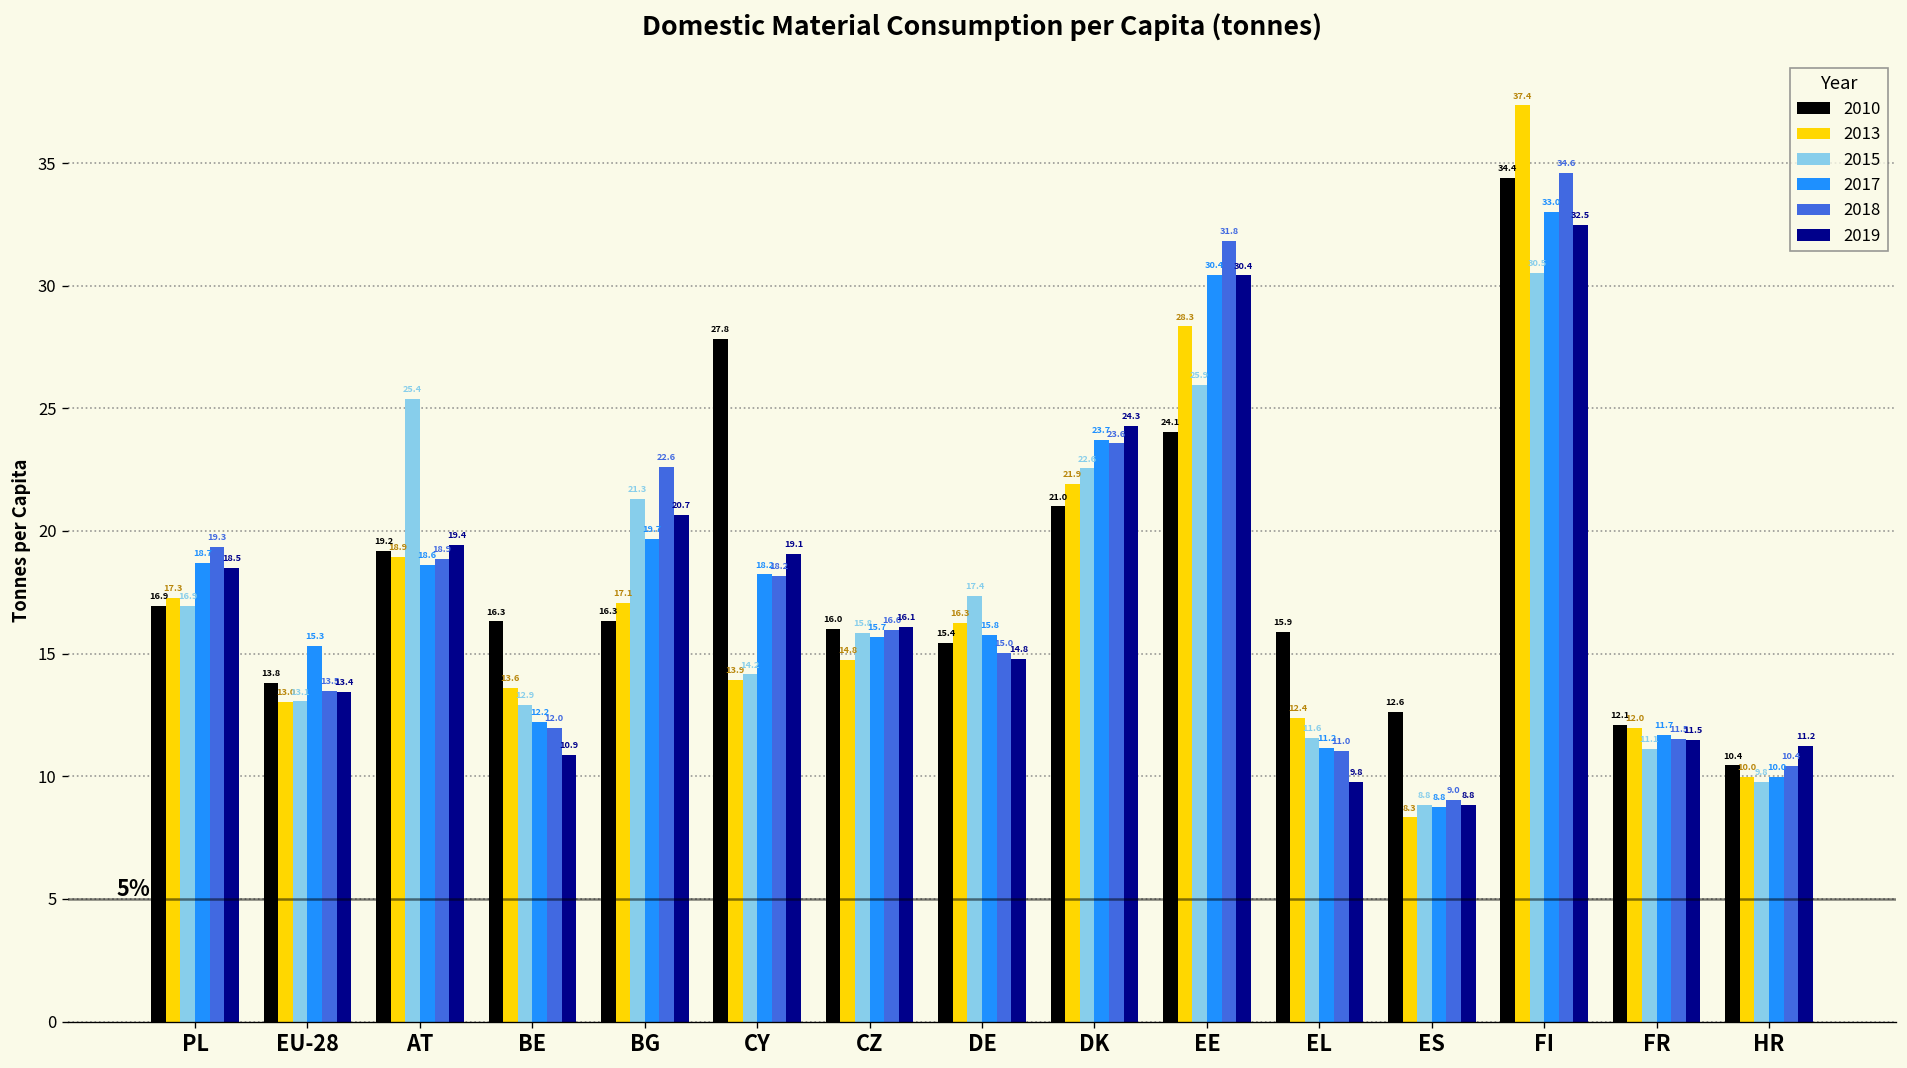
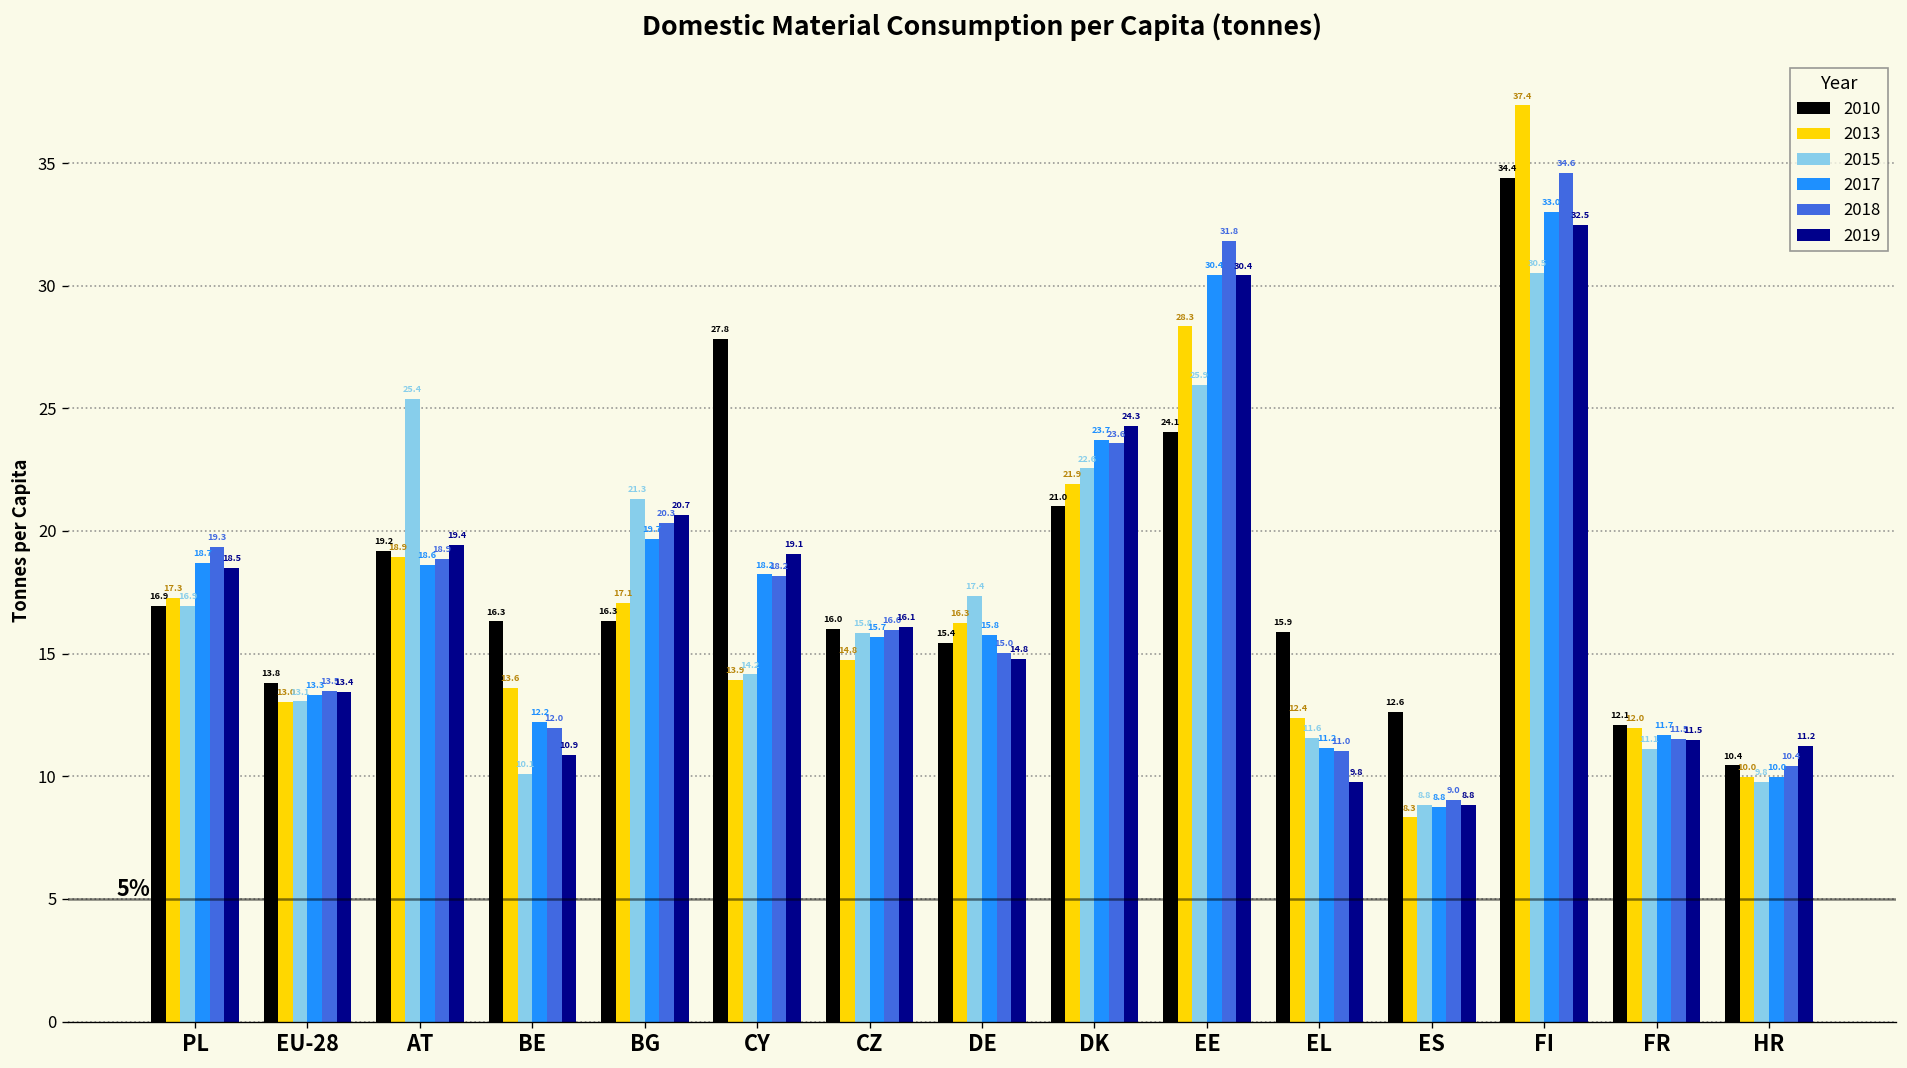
  {
    "2010": {
      "PL": 16.9,
      "EU-28": 13.8,
      "AT": 19.2,
      "BE": 16.3,
      "BG": 16.3,
      "CY": 27.8,
      "CZ": 16.0,
      "DE": 15.4,
      "DK": 21.0,
      "EE": 24.1,
      "EL": 15.9,
      "ES": 12.6,
      "FI": 34.4,
      "HR": 10.4
    },
    "2013": {
      "PL": 17.3,
      "AT": 18.9,
      "BE": 13.6,
      "BG": 17.1,
      "CY": 13.9,
      "CZ": 14.8,
      "DE": 16.3,
      "DK": 21.9,
      "EE": 28.3,
      "EL": 12.4,
      "ES": 8.3,
      "FI": 37.4,
      "HR": 10.0
    },
    "2015": {
      "PL": 16.9,
      "AT": 25.4,
-     "BE": 12.9,
+     "BE": 10.1,
      "BG": 21.3,
      "CY": 14.2,
      "CZ": 15.8,
      "DE": 17.4,
      "DK": 22.6,
      "EE": 25.9,
      "EL": 11.6,
      "ES": 8.8,
      "FI": 30.5,
      "FR": 11.1,
      "HR": 9.8
    },
    "2017": {
      "PL": 18.7,
-     "EU-28": 15.3,
+     "EU-28": 13.3,
      "AT": 18.6,
      "BE": 12.2,
      "BG": 19.7,
      "CZ": 15.7,
      "DE": 15.8,
      "EE": 30.4,
      "ES": 8.8,
      "FI": 33.0,
      "FR": 11.7,
      "HR": 10.0
    },
    "2018": {
      "PL": 19.3,
      "AT": 18.9,
      "BE": 12.0,
-     "BG": 22.6,
+     "BG": 20.3,
      "DE": 15.0,
      "EE": 31.8,
      "ES": 9.0,
      "FI": 34.6,
      "HR": 10.4
    },
    "2019": {
      "PL": 18.5,
      "AT": 19.4,
      "BE": 10.9,
      "BG": 20.7,
      "CY": 19.1,
      "DE": 14.8,
      "DK": 24.3,
      "EE": 30.4,
      "EL": 9.8,
      "ES": 8.8,
      "FI": 32.5,
      "HR": 11.2
    }
  }
